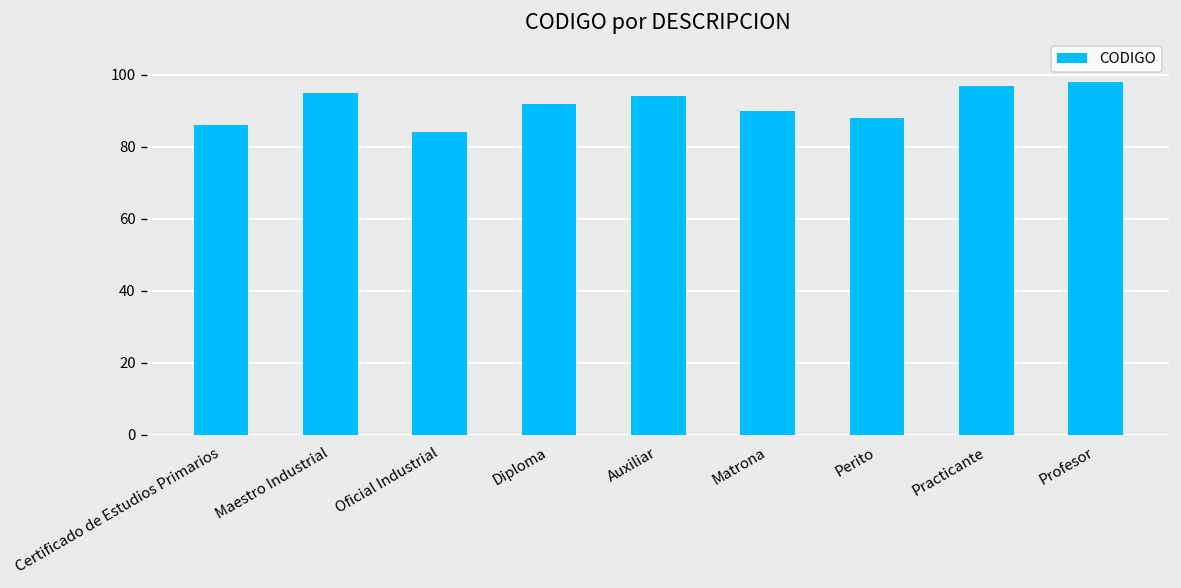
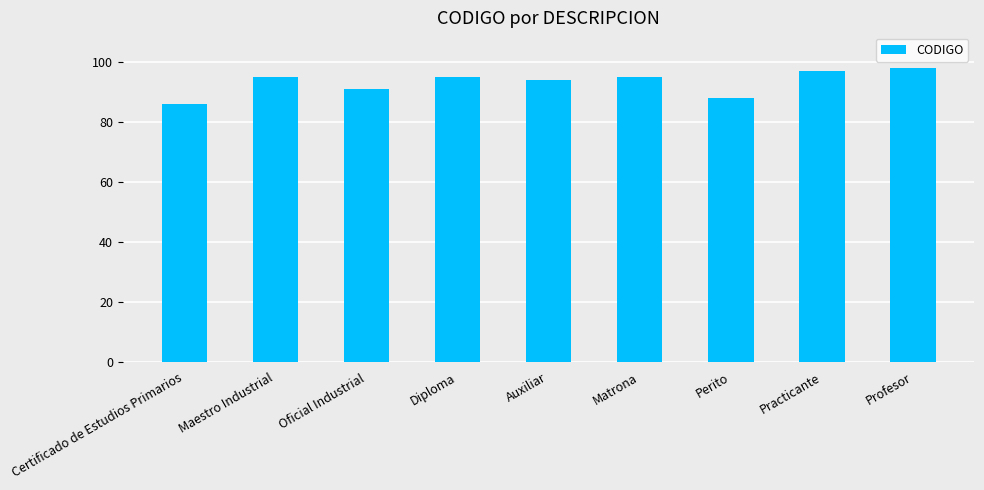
  {
    "Certificado de Estudios Primarios": 86,
    "Maestro Industrial": 95,
-   "Oficial Industrial": 84,
-   "Diploma": 92,
+   "Oficial Industrial": 91,
+   "Diploma": 95,
    "Auxiliar": 94,
-   "Matrona": 90,
+   "Matrona": 95,
    "Perito": 88,
    "Practicante": 97,
    "Profesor": 98
  }
